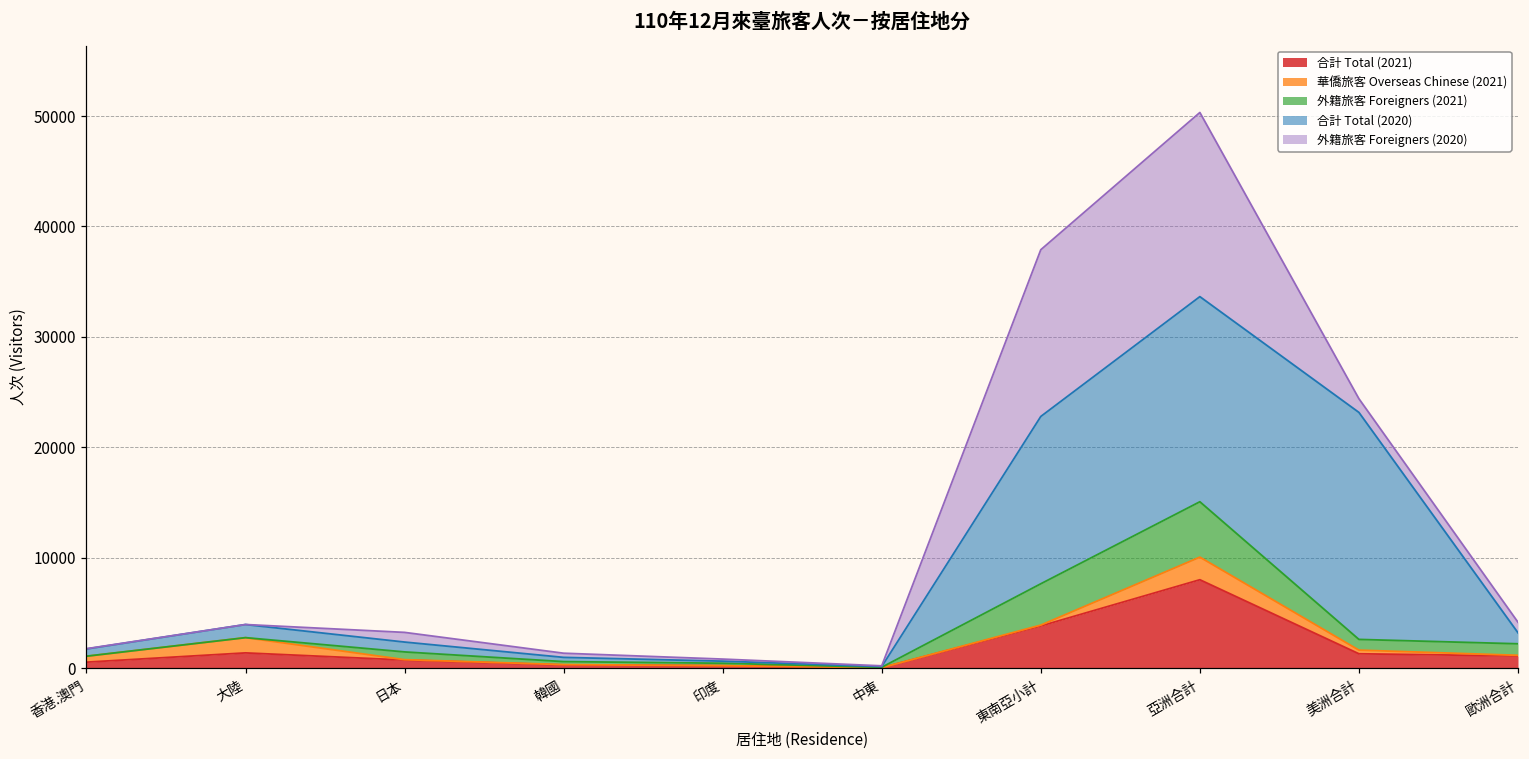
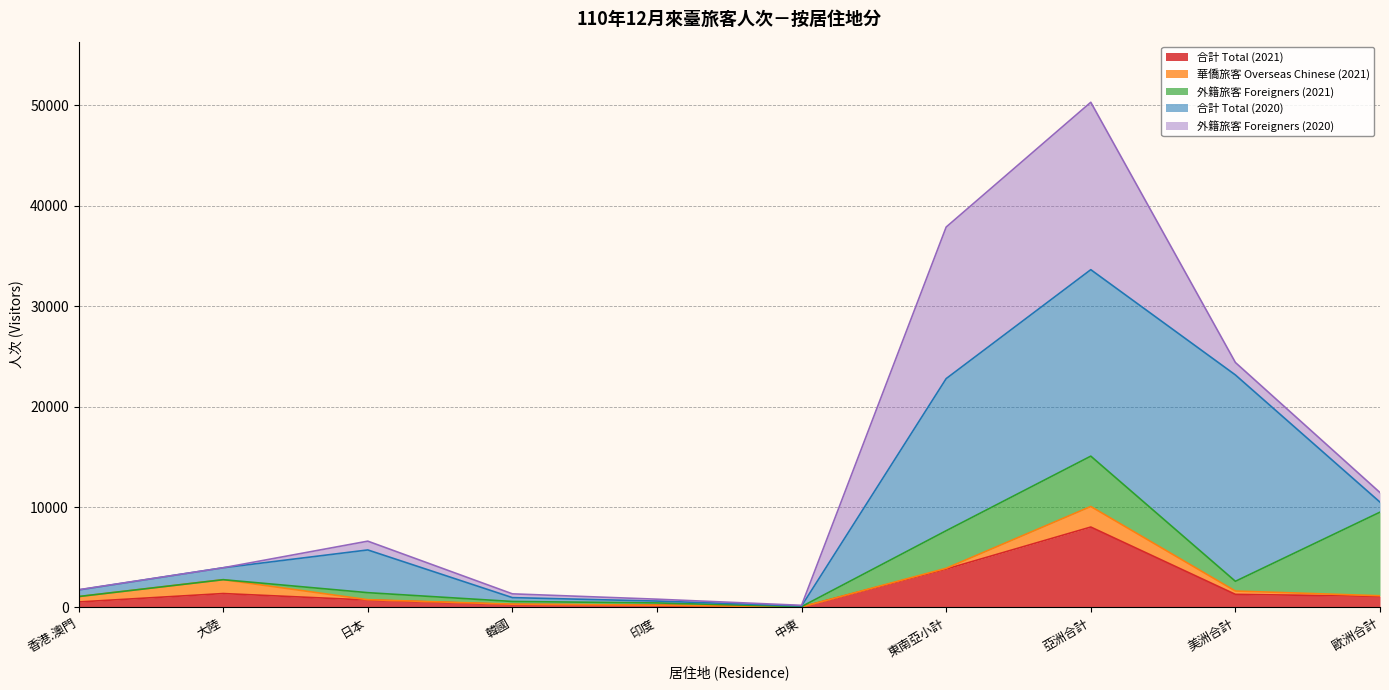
  {
    "合計 Total (2021)": {
      "香港.澳門": 500,
      "大陸": 1400,
      "亞洲合計": 8000,
      "美洲合計": 1300
    },
    "華僑旅客 Overseas Chinese (2021)": {
      "亞洲合計": 2000,
      "美洲合計": 300
    },
    "外籍旅客 Foreigners (2021)": {
      "日本": 700,
      "韓國": 300,
      "東南亞小計": 3700,
      "亞洲合計": 5000,
      "美洲合計": 1000,
-     "歐洲合計": 1000
+     "歐洲合計": 8300
    },
    "合計 Total (2020)": {
-     "日本": 900,
+     "日本": 4300,
      "韓國": 400,
      "東南亞小計": 15200,
      "亞洲合計": 18600,
      "美洲合計": 20600,
      "歐洲合計": 1000
    },
    "外籍旅客 Foreigners (2020)": {
      "日本": 900,
      "韓國": 400,
      "東南亞小計": 15100,
      "亞洲合計": 16700,
      "美洲合計": 1200,
      "歐洲合計": 1000
    }
  }
